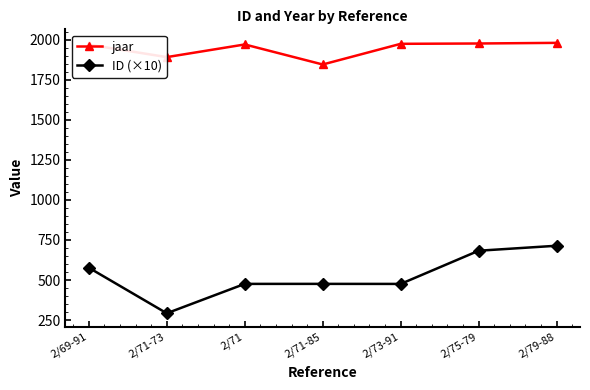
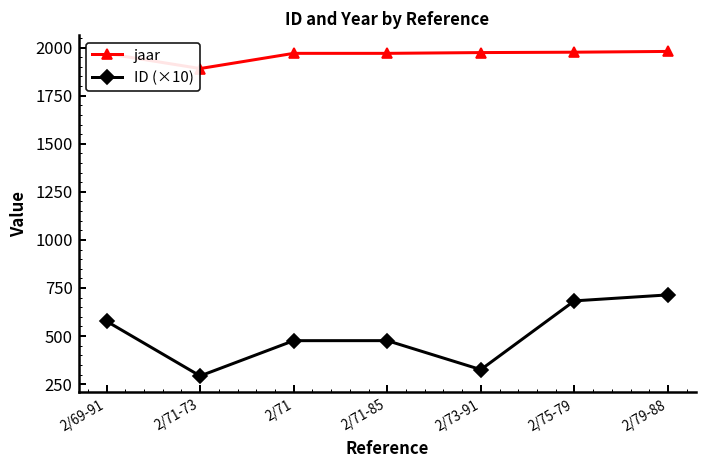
  {
    "jaar": {
      "2/71-73": 1890,
      "2/71": 1970,
-     "2/71-85": 1850,
+     "2/71-85": 1970,
      "2/73-91": 1970,
      "2/75-79": 1980,
      "2/79-88": 1980
    },
    "ID (×10)": {
      "2/69-91": 580,
      "2/71-73": 290,
      "2/71": 480,
      "2/71-85": 480,
-     "2/73-91": 480,
+     "2/73-91": 330,
      "2/75-79": 680,
      "2/79-88": 710
    }
  }
